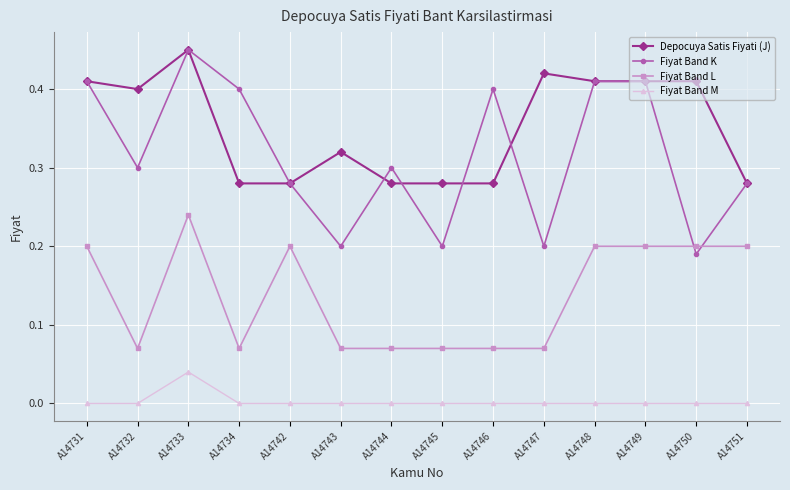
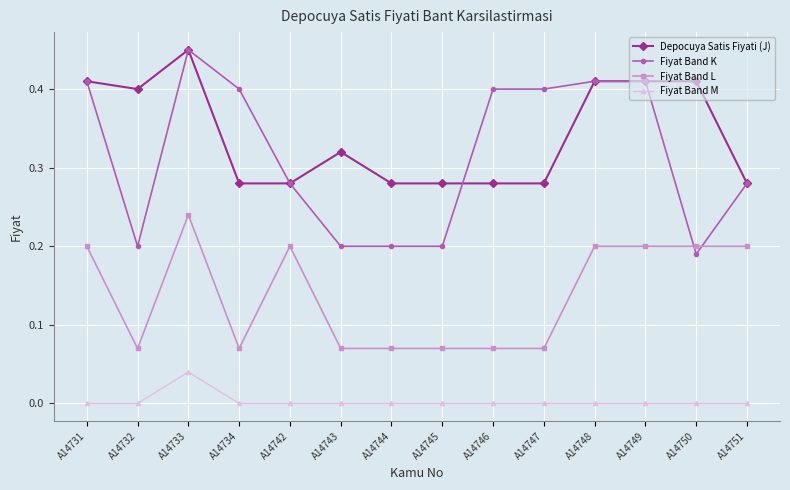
  {
    "Depocuya Satis Fiyati (J)": {
      "A14732": 0.40,
      "A14734": 0.28,
      "A14743": 0.32,
      "A14744": 0.28,
      "A14745": 0.28,
      "A14746": 0.28,
-     "A14747": 0.42
+     "A14747": 0.28
    },
    "Fiyat Band K": {
-     "A14732": 0.3,
+     "A14732": 0.2,
      "A14734": 0.4,
      "A14743": 0.2,
-     "A14744": 0.3,
+     "A14744": 0.2,
      "A14745": 0.2,
      "A14746": 0.4,
-     "A14747": 0.2,
+     "A14747": 0.4,
      "A14750": 0.19
    }
  }
